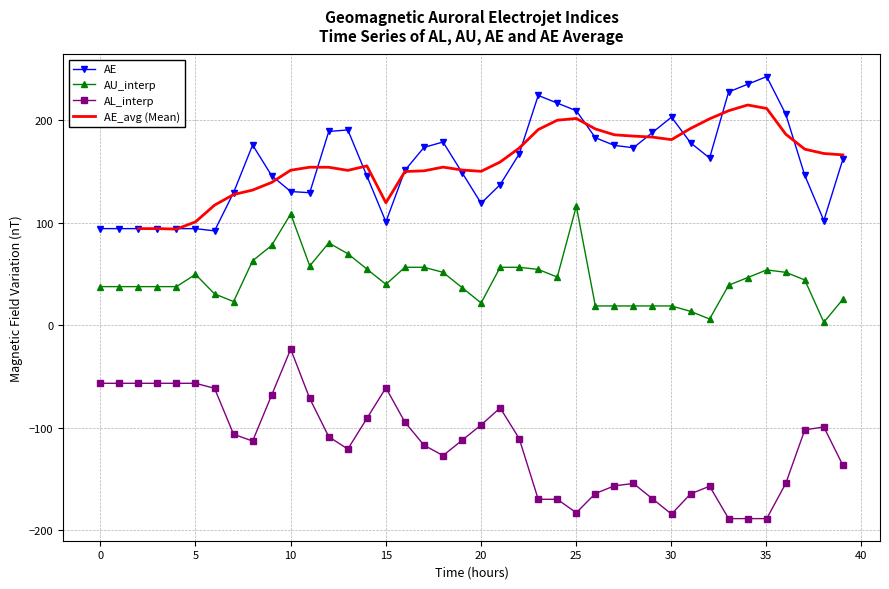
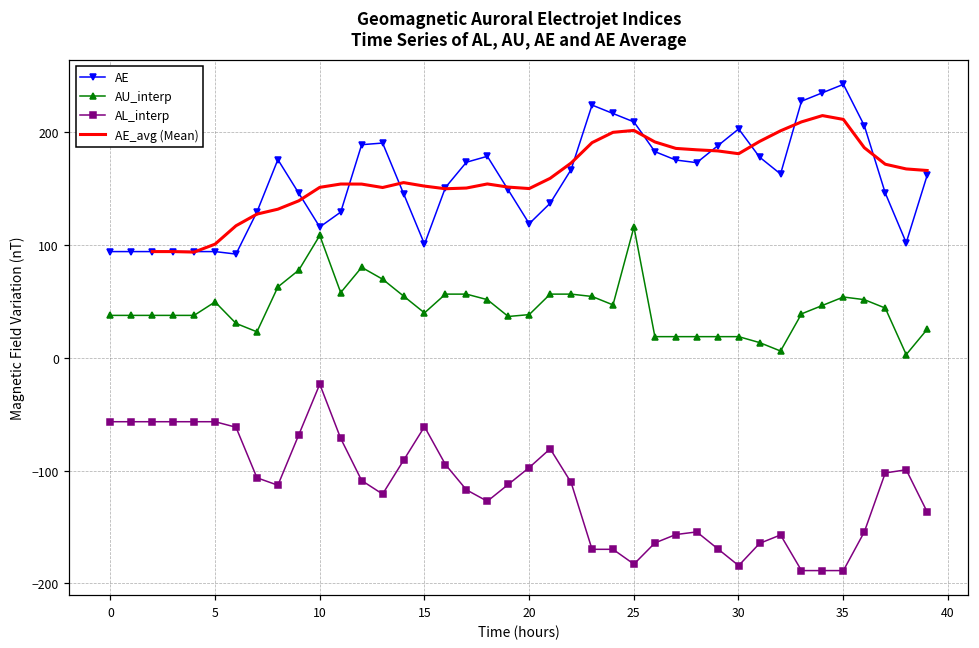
  {
    "AE": {
      "0": 94,
      "5": 94,
-     "10": 131,
+     "10": 116,
      "15": 101,
      "20": 119,
      "25": 209
    },
    "AU_interp": {
      "0": 38,
      "5": 50,
      "10": 109,
      "15": 40,
-     "20": 22,
+     "20": 38,
      "25": 116
    },
    "AL_interp": {
      "0": -57,
      "5": -57,
      "10": -23,
      "15": -61,
      "20": -97,
      "25": -183
    },
    "AE_avg (Mean)": {
      "5": 101,
      "10": 151,
-     "15": 120,
+     "15": 152,
      "20": 150,
      "25": 202
    }
  }
